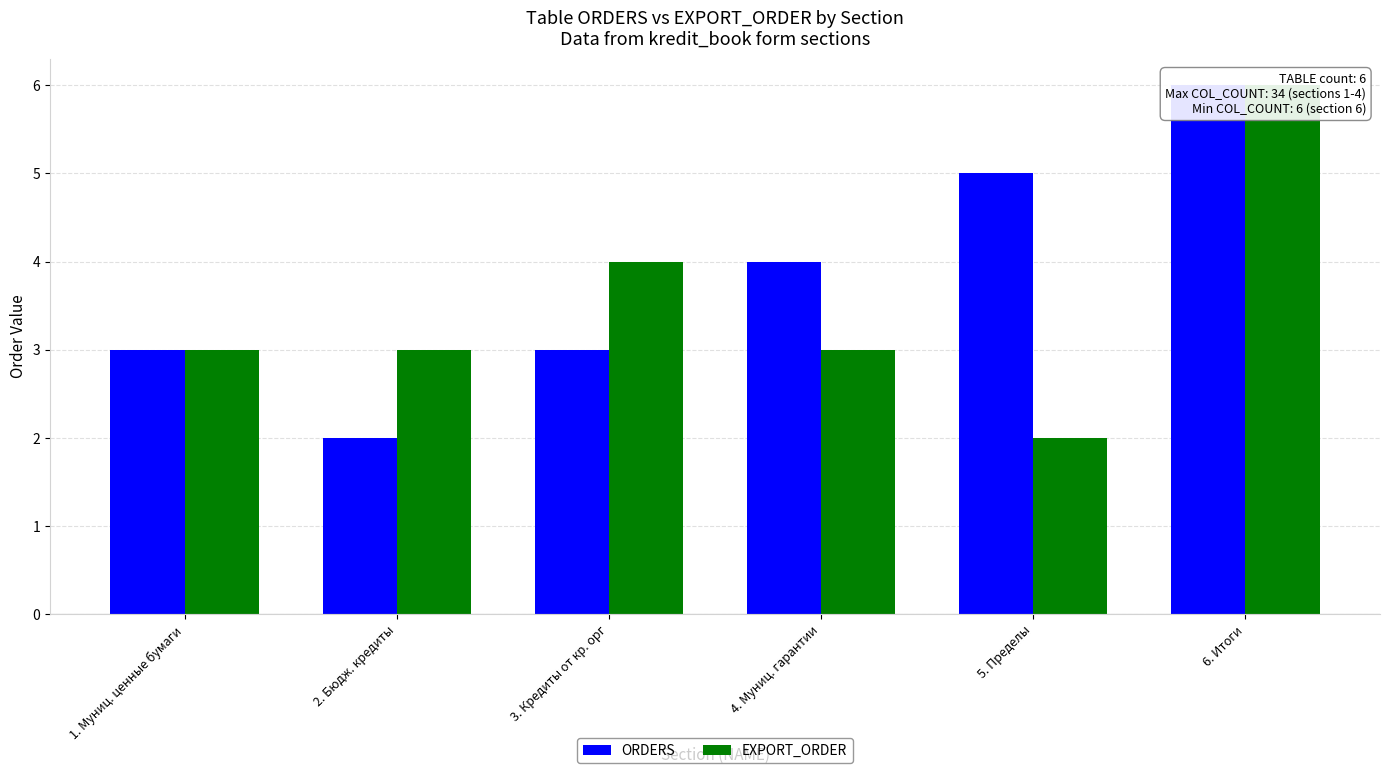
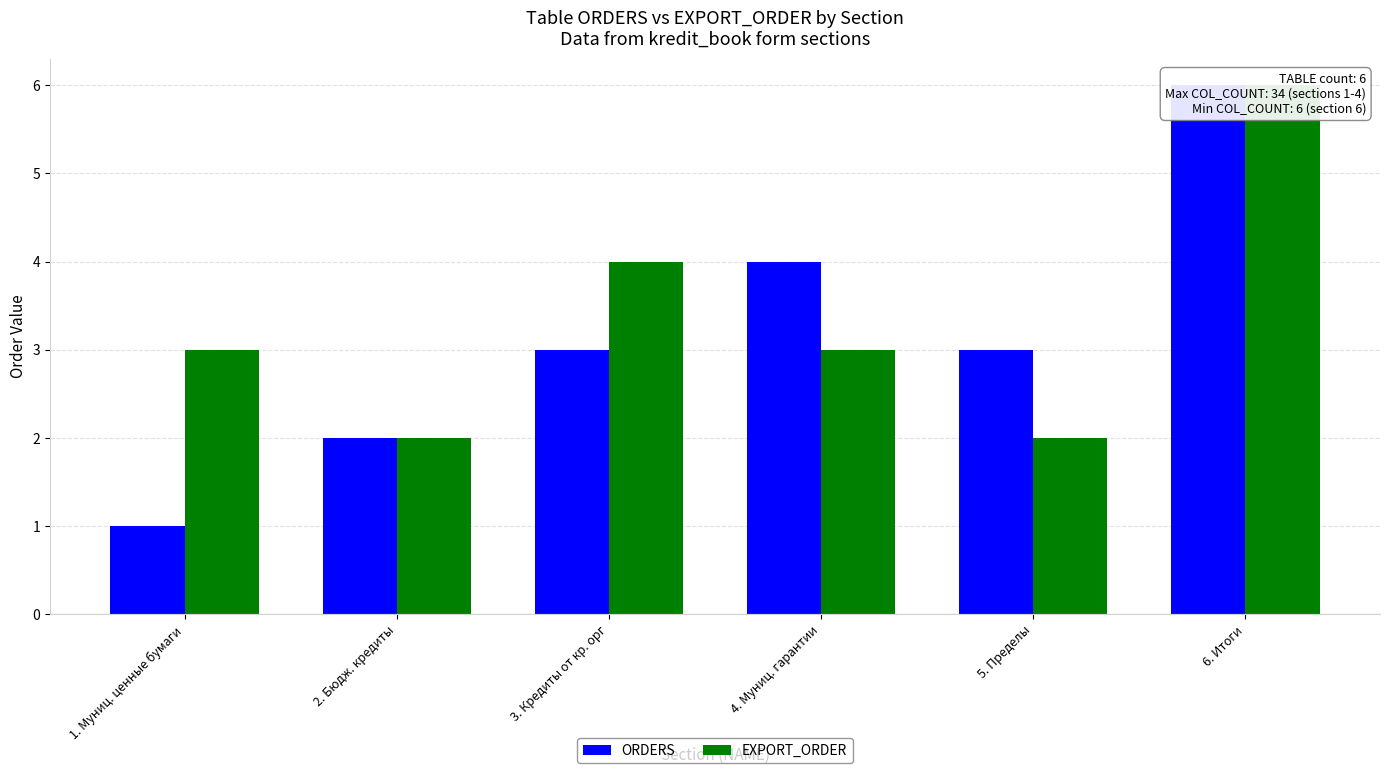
  {
    "ORDERS": {
-     "1. Муниц. ценные бумаги": 3,
+     "1. Муниц. ценные бумаги": 1,
      "2. Бюдж. кредиты": 2,
      "3. Кредиты от кр. орг": 3,
      "4. Муниц. гарантии": 4,
-     "5. Пределы": 5
+     "5. Пределы": 3
    },
    "EXPORT_ORDER": {
      "1. Муниц. ценные бумаги": 3,
-     "2. Бюдж. кредиты": 3,
+     "2. Бюдж. кредиты": 2,
      "3. Кредиты от кр. орг": 4,
      "4. Муниц. гарантии": 3,
      "5. Пределы": 2
    }
  }
